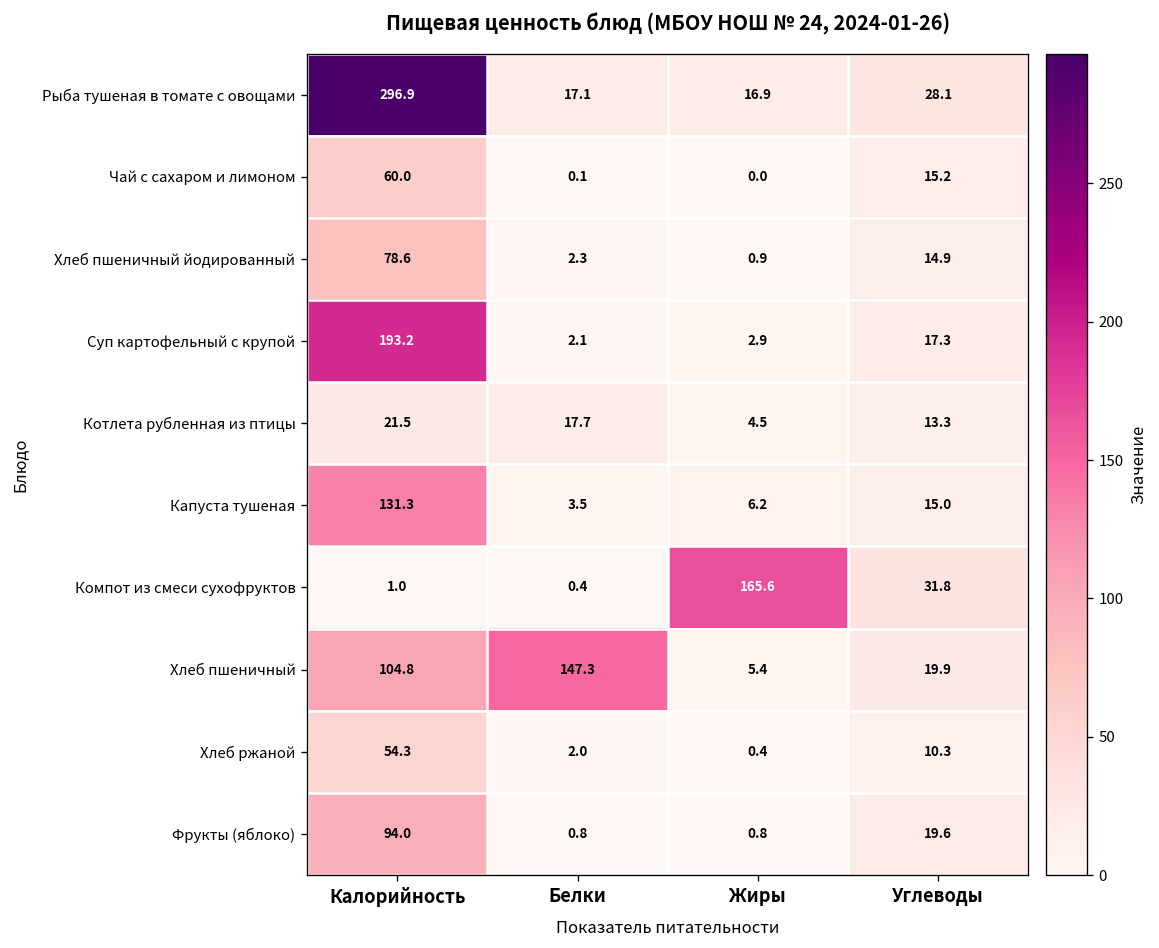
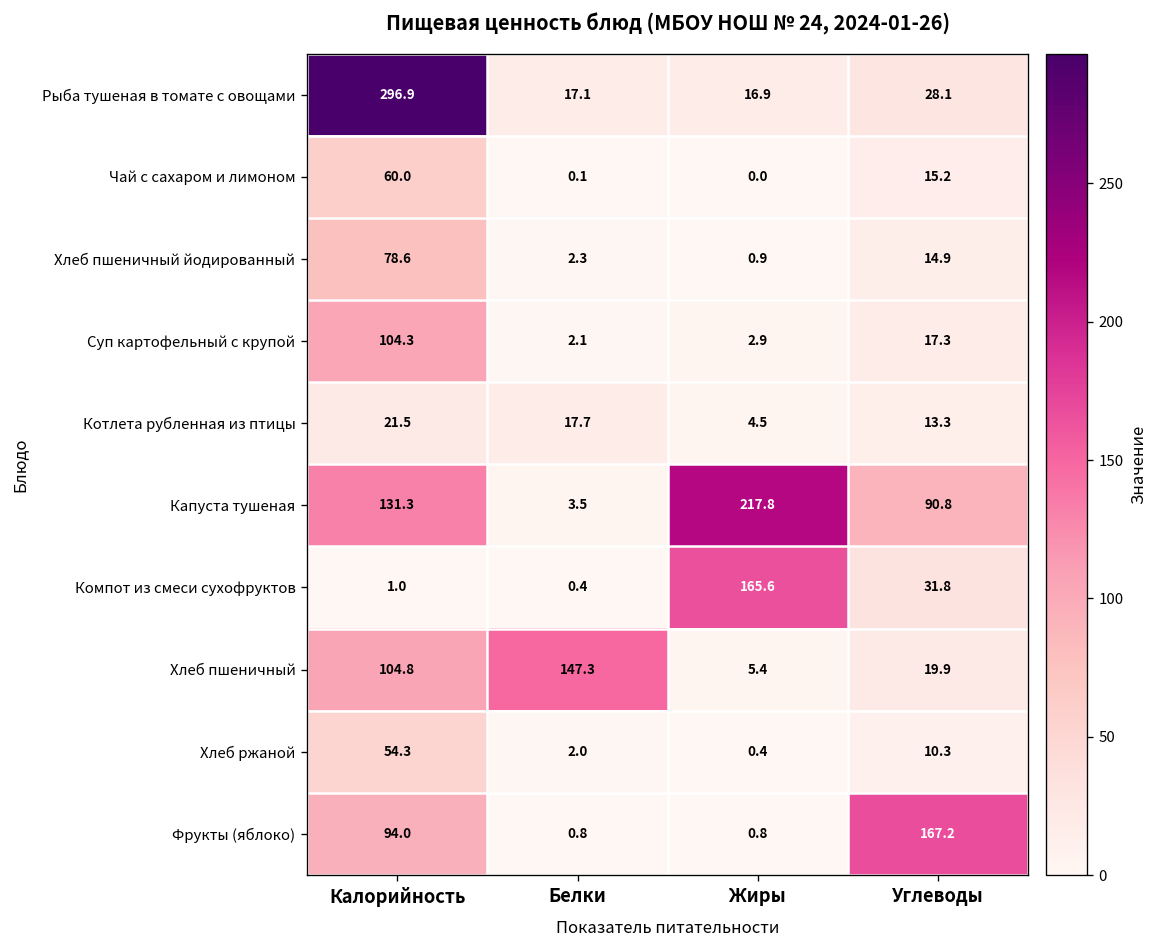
  {
    "Рыба тушеная в томате с овощами": {
      "Калорийность": 296.9,
      "Белки": 17.1,
      "Жиры": 16.9,
      "Углеводы": 28.1
    },
    "Чай с сахаром и лимоном": {
      "Калорийность": 60.0,
      "Белки": 0.1,
      "Жиры": 0.0,
      "Углеводы": 15.2
    },
    "Хлеб пшеничный йодированный": {
      "Калорийность": 78.6,
      "Белки": 2.3,
      "Жиры": 0.9,
      "Углеводы": 14.9
    },
    "Суп картофельный с крупой": {
-     "Калорийность": 193.2,
+     "Калорийность": 104.3,
      "Белки": 2.1,
      "Жиры": 2.9,
      "Углеводы": 17.3
    },
    "Котлета рубленная из птицы": {
      "Калорийность": 21.5,
      "Белки": 17.7,
      "Жиры": 4.5,
      "Углеводы": 13.3
    },
    "Капуста тушеная": {
      "Калорийность": 131.3,
      "Белки": 3.5,
-     "Жиры": 6.2,
-     "Углеводы": 15.0
+     "Жиры": 217.8,
+     "Углеводы": 90.8
    },
    "Компот из смеси сухофруктов": {
      "Калорийность": 1.0,
      "Белки": 0.4,
      "Жиры": 165.6,
      "Углеводы": 31.8
    },
    "Хлеб пшеничный": {
      "Калорийность": 104.8,
      "Белки": 147.3,
      "Жиры": 5.4,
      "Углеводы": 19.9
    },
    "Хлеб ржаной": {
      "Калорийность": 54.3,
      "Белки": 2.0,
      "Жиры": 0.4,
      "Углеводы": 10.3
    },
    "Фрукты (яблоко)": {
      "Калорийность": 94.0,
      "Белки": 0.8,
      "Жиры": 0.8,
-     "Углеводы": 19.6
+     "Углеводы": 167.2
    }
  }
